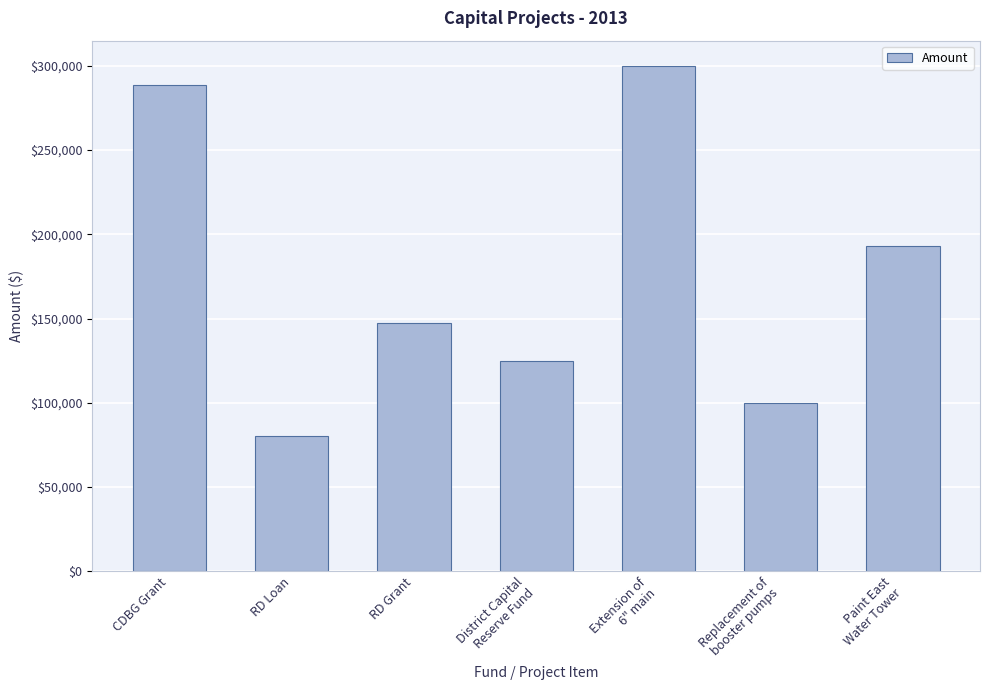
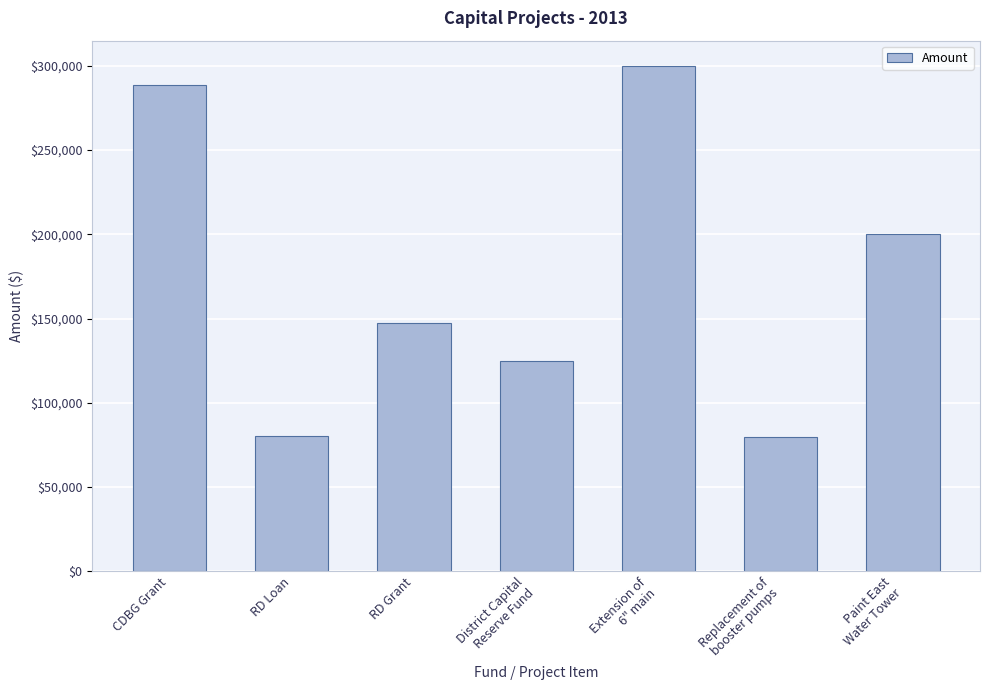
  {
    "CDBG Grant": "$289,000",
    "RD Loan": "$80,000",
    "RD Grant": "$148,000",
    "District Capital Reserve Fund": "$125,000",
    "Extension of 6\" main": "$300,000",
-   "Replacement of booster pumps": "$100,000",
-   "Paint East Water Tower": "$193,000"
+   "Replacement of booster pumps": "$80,000",
+   "Paint East Water Tower": "$200,000"
  }
